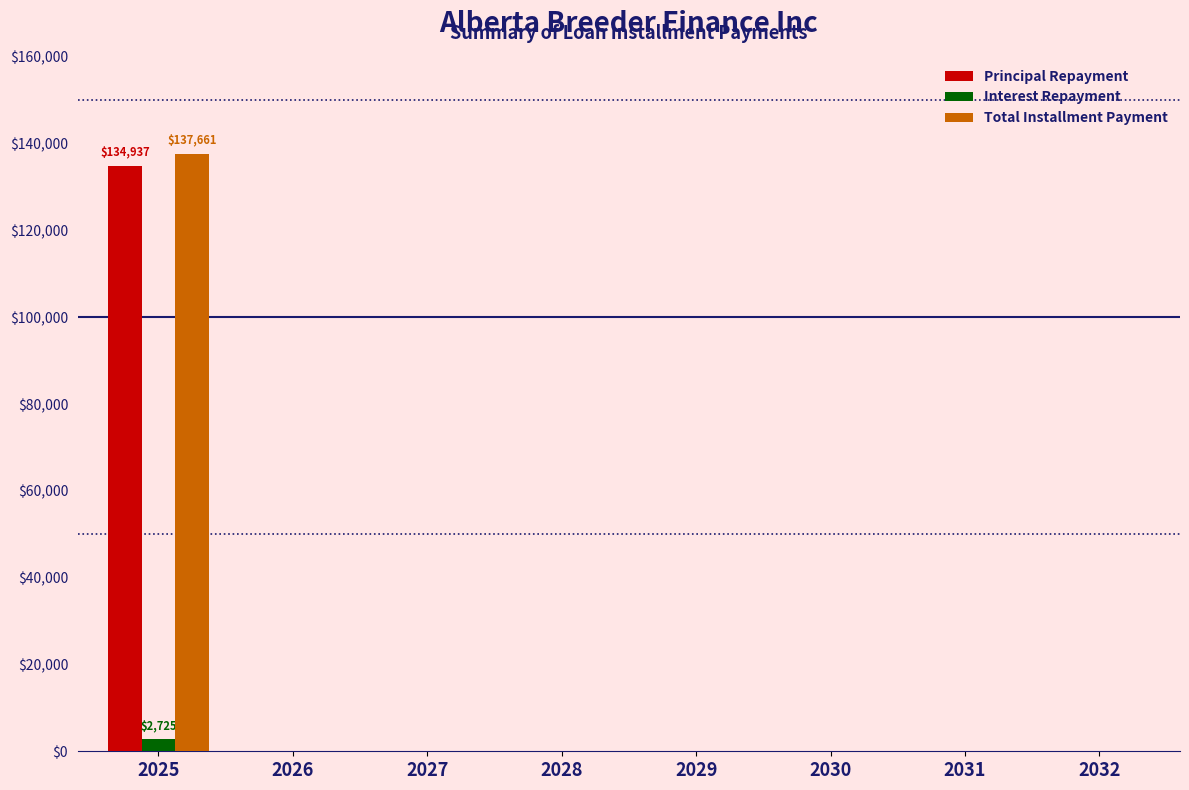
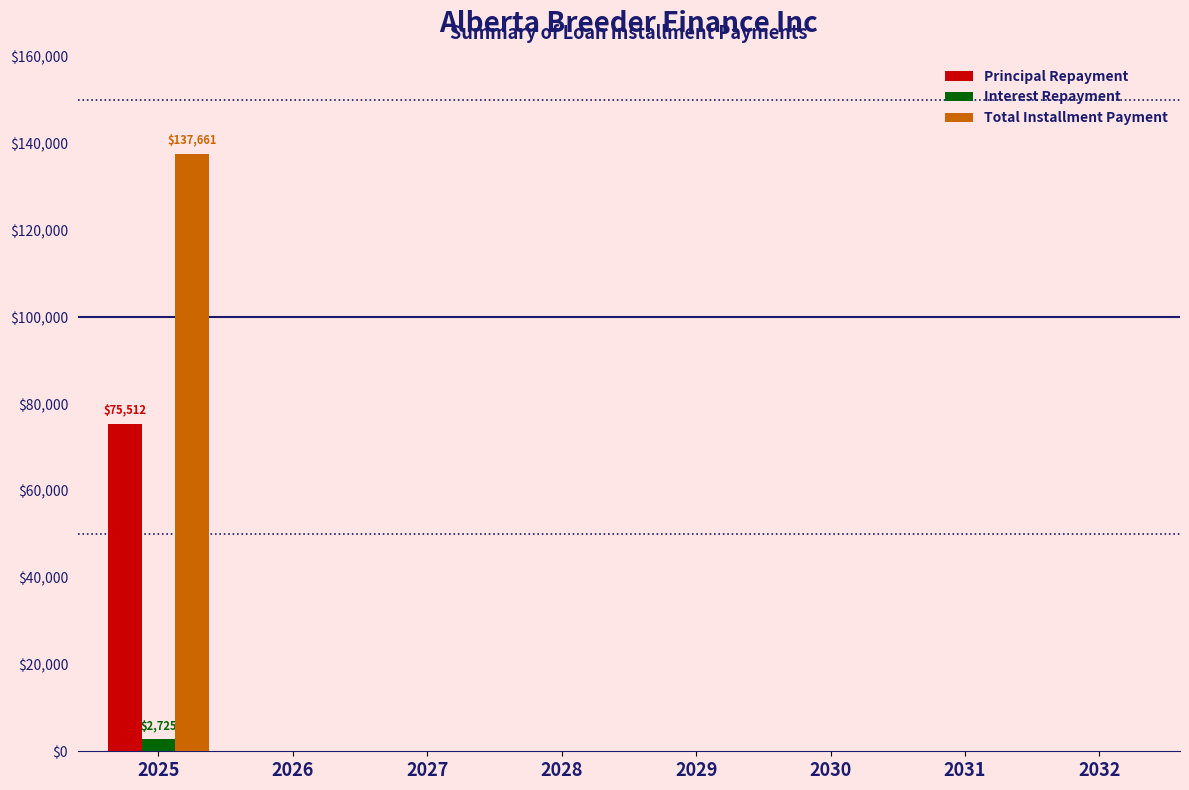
  {
    "Principal Repayment": {
-     "2025": "$134,937"
+     "2025": "$75,512"
    },
    "Interest Repayment": {
      "2025": "$2,725"
    },
    "Total Installment Payment": {
      "2025": "$137,661"
    }
  }
